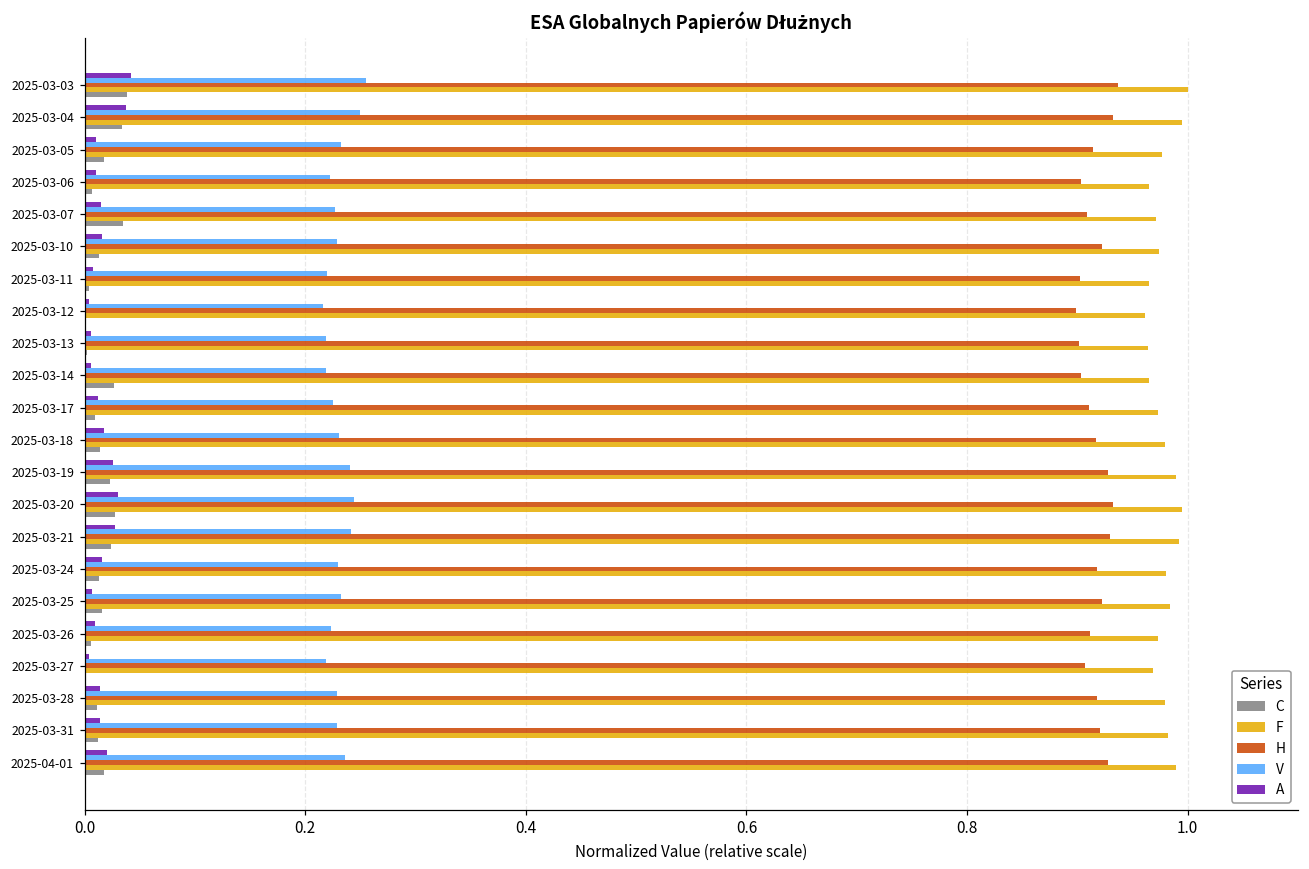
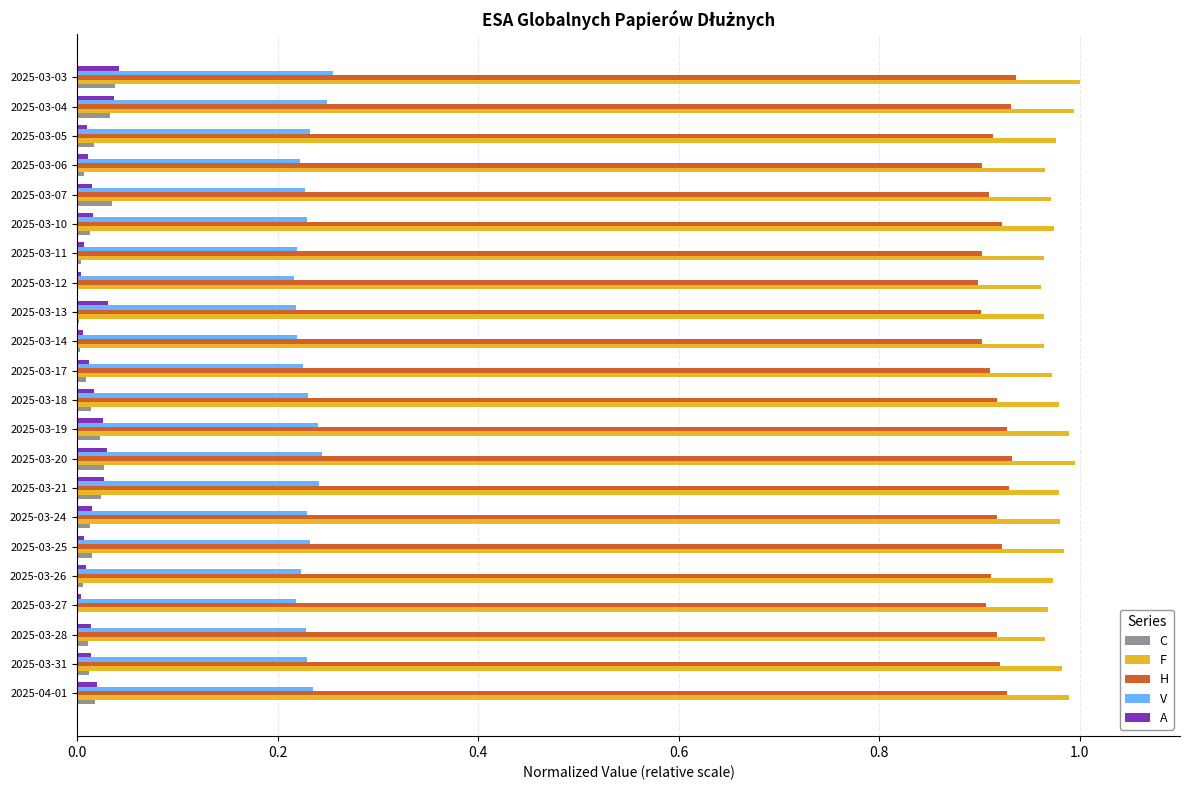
  {
    "C": {
      "2025-03-03": 0.038,
      "2025-03-04": 0.033,
      "2025-03-05": 0.017,
      "2025-03-06": 0.007,
      "2025-03-07": 0.035,
      "2025-03-10": 0.013,
      "2025-03-11": 0.004,
      "2025-03-12": 0.000,
-     "2025-03-14": 0.027,
+     "2025-03-14": 0.003,
      "2025-03-17": 0.009,
      "2025-03-18": 0.014,
      "2025-03-19": 0.023,
      "2025-03-20": 0.027,
      "2025-03-21": 0.024,
      "2025-03-24": 0.013,
      "2025-03-25": 0.015,
      "2025-03-26": 0.006,
      "2025-03-28": 0.011,
      "2025-03-31": 0.012,
      "2025-04-01": 0.018
    },
    "F": {
      "2025-03-03": 1.000,
      "2025-03-04": 0.994,
      "2025-03-05": 0.976,
      "2025-03-06": 0.965,
      "2025-03-07": 0.972,
      "2025-03-10": 0.974,
      "2025-03-11": 0.965,
      "2025-03-12": 0.961,
      "2025-03-13": 0.964,
      "2025-03-14": 0.965,
      "2025-03-17": 0.973,
      "2025-03-18": 0.980,
      "2025-03-19": 0.989,
      "2025-03-20": 0.995,
-     "2025-03-21": 0.992,
+     "2025-03-21": 0.979,
      "2025-03-24": 0.980,
      "2025-03-25": 0.984,
      "2025-03-26": 0.973,
      "2025-03-27": 0.968,
-     "2025-03-28": 0.980,
+     "2025-03-28": 0.965,
      "2025-03-31": 0.982,
      "2025-04-01": 0.989
    },
    "H": {
      "2025-03-03": 0.937,
      "2025-03-04": 0.932,
      "2025-03-05": 0.914,
      "2025-03-06": 0.903,
      "2025-03-07": 0.909,
      "2025-03-10": 0.923,
      "2025-03-11": 0.902,
      "2025-03-12": 0.899,
      "2025-03-13": 0.902,
      "2025-03-14": 0.903,
      "2025-03-17": 0.911,
      "2025-03-18": 0.917,
      "2025-03-19": 0.928,
      "2025-03-20": 0.933,
      "2025-03-21": 0.929,
      "2025-03-24": 0.918,
      "2025-03-25": 0.922,
      "2025-03-26": 0.912,
      "2025-03-27": 0.907,
      "2025-03-28": 0.918,
      "2025-03-31": 0.920,
      "2025-04-01": 0.928
    },
    "V": {
      "2025-03-03": 0.255,
      "2025-03-04": 0.249,
      "2025-03-05": 0.233,
      "2025-03-06": 0.222,
      "2025-03-07": 0.227,
      "2025-03-10": 0.229,
      "2025-03-11": 0.220,
      "2025-03-12": 0.216,
      "2025-03-13": 0.218,
      "2025-03-14": 0.219,
      "2025-03-17": 0.225,
      "2025-03-18": 0.231,
      "2025-03-19": 0.240,
      "2025-03-20": 0.244,
      "2025-03-21": 0.241,
      "2025-03-24": 0.230,
      "2025-03-25": 0.233,
      "2025-03-26": 0.223,
      "2025-03-27": 0.218,
      "2025-03-28": 0.228,
      "2025-03-31": 0.229,
      "2025-04-01": 0.236
    },
    "A": {
      "2025-03-03": 0.042,
      "2025-03-04": 0.037,
      "2025-03-05": 0.010,
      "2025-03-06": 0.011,
      "2025-03-07": 0.015,
      "2025-03-10": 0.016,
      "2025-03-11": 0.007,
      "2025-03-12": 0.004,
-     "2025-03-13": 0.006,
+     "2025-03-13": 0.031,
      "2025-03-14": 0.006,
      "2025-03-17": 0.012,
      "2025-03-18": 0.017,
      "2025-03-19": 0.026,
      "2025-03-20": 0.030,
      "2025-03-21": 0.027,
      "2025-03-24": 0.015,
      "2025-03-25": 0.007,
      "2025-03-26": 0.009,
      "2025-03-27": 0.004,
      "2025-03-28": 0.014,
      "2025-03-31": 0.014,
      "2025-04-01": 0.020
    }
  }
